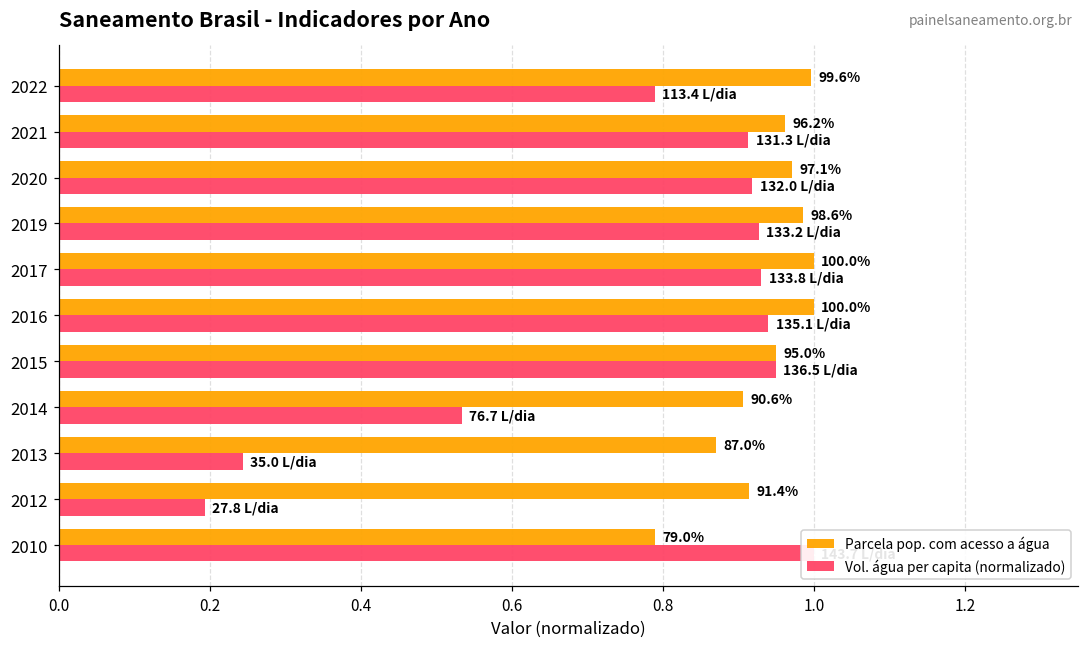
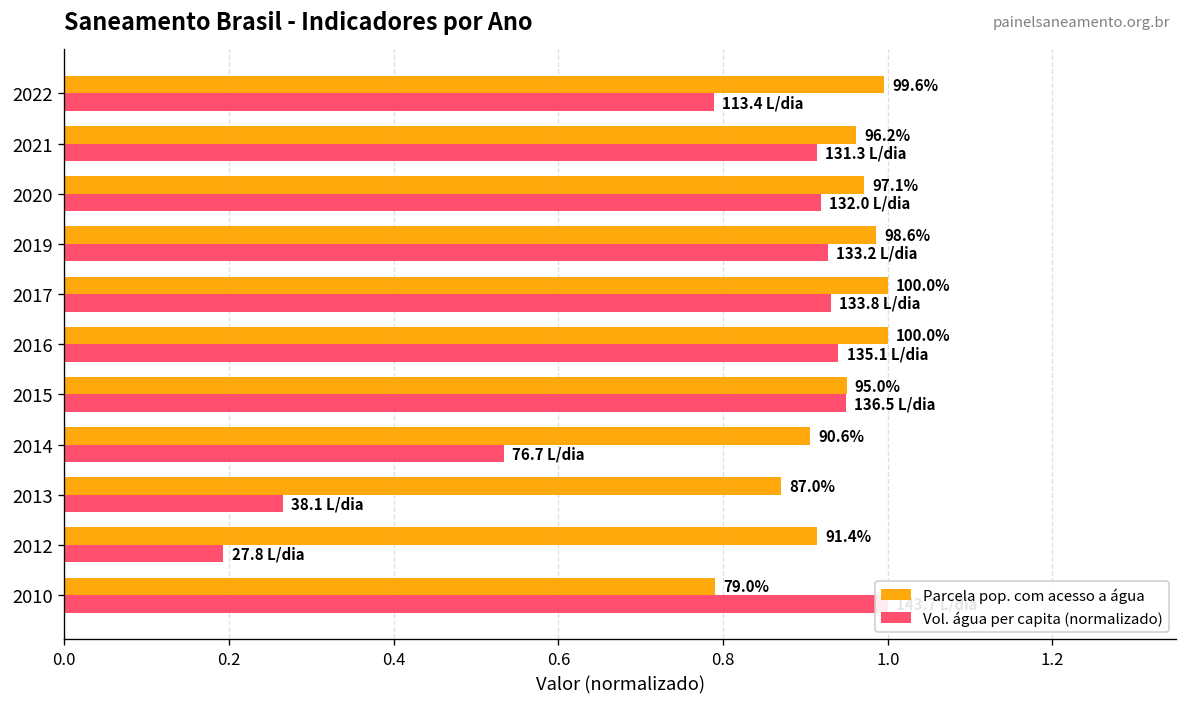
  {
    "Parcela pop. com acesso a água": {
      "2022": "99.6%",
      "2021": "96.2%",
      "2020": "97.1%",
      "2019": "98.6%",
      "2017": "100.0%",
      "2016": "100.0%",
      "2015": "95.0%",
      "2014": "90.6%",
      "2013": "87.0%",
      "2012": "91.4%",
      "2010": "79.0%"
    },
    "Vol. água per capita (normalizado)": {
-     "2013": "35.0"
+     "2013": "38.1"
    }
  }
